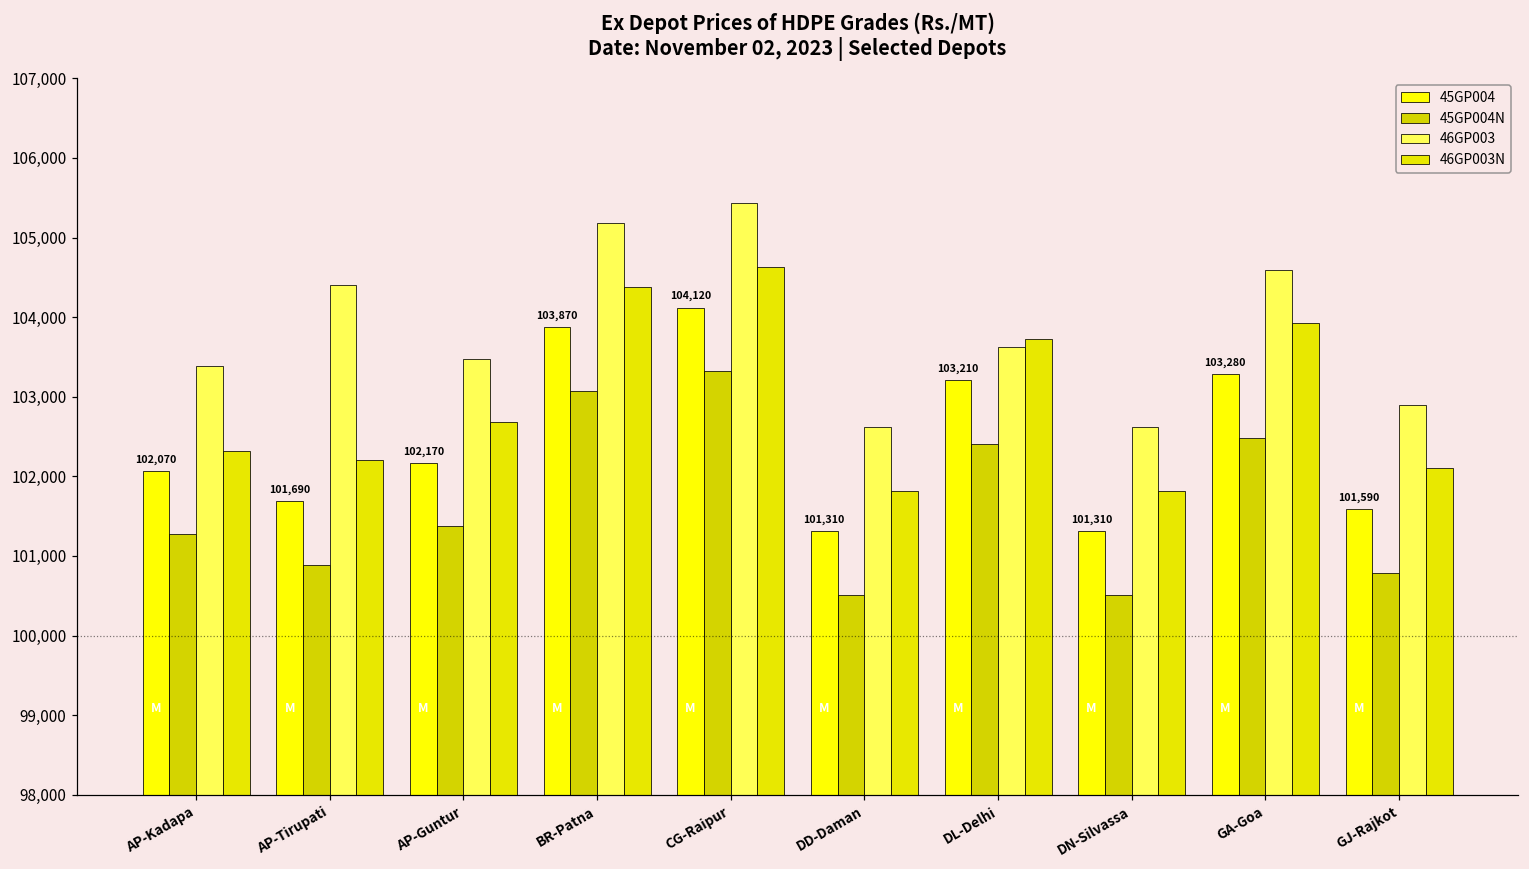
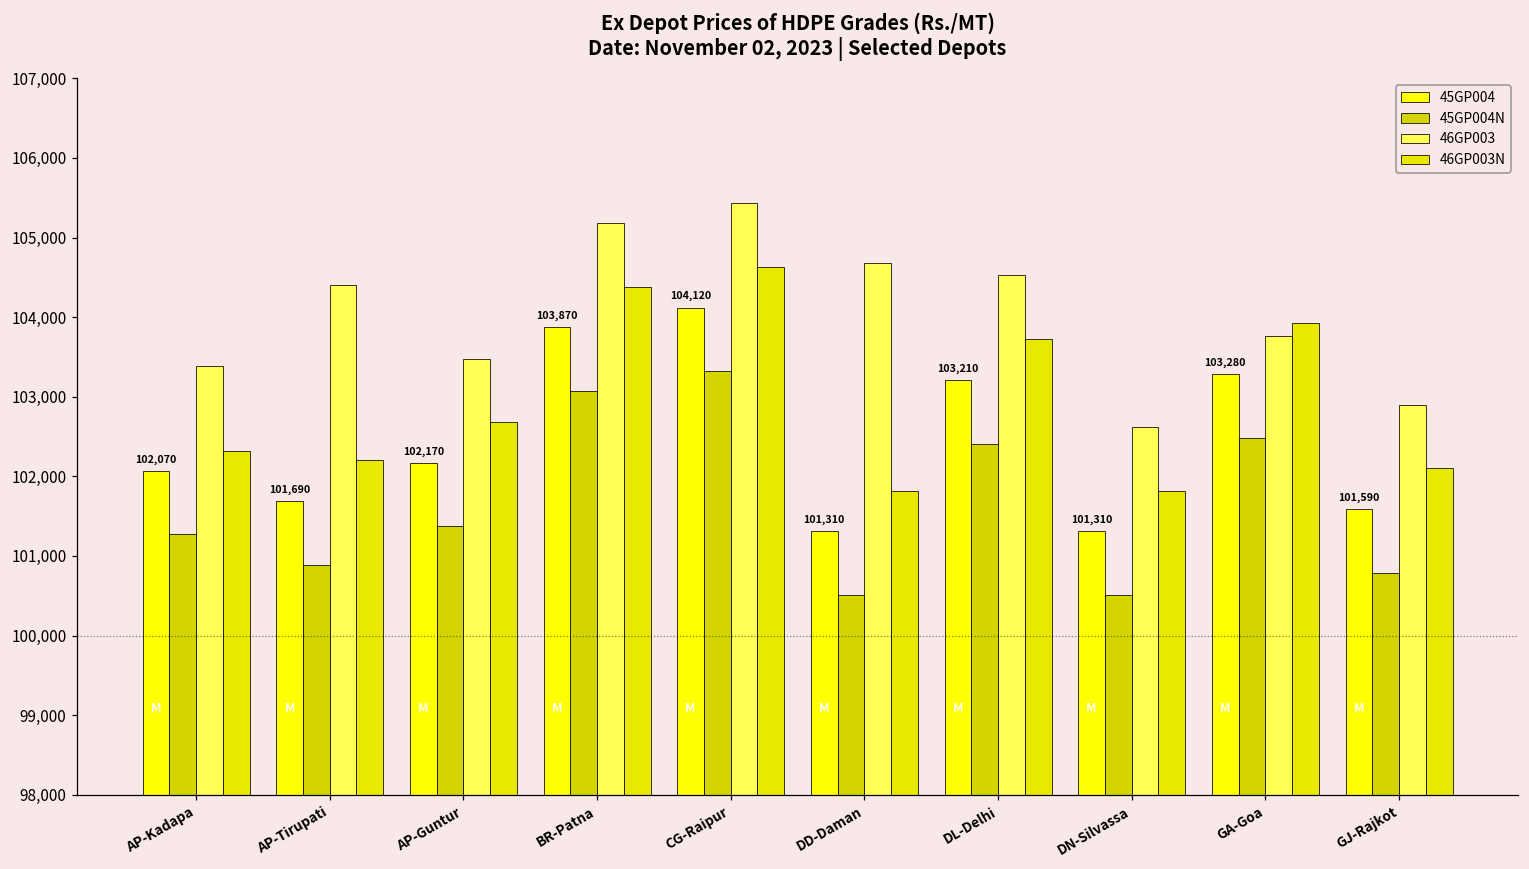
  {
    "46GP003": {
      "AP-Kadapa": "103,400",
      "AP-Tirupati": "104,400",
      "AP-Guntur": "103,500",
      "BR-Patna": "105,200",
      "CG-Raipur": "105,400",
-     "DD-Daman": "102,600",
-     "DL-Delhi": "103,600",
+     "DD-Daman": "104,700",
+     "DL-Delhi": "104,500",
      "DN-Silvassa": "102,600",
-     "GA-Goa": "104,600",
+     "GA-Goa": "103,800",
      "GJ-Rajkot": "102,900"
    }
  }
